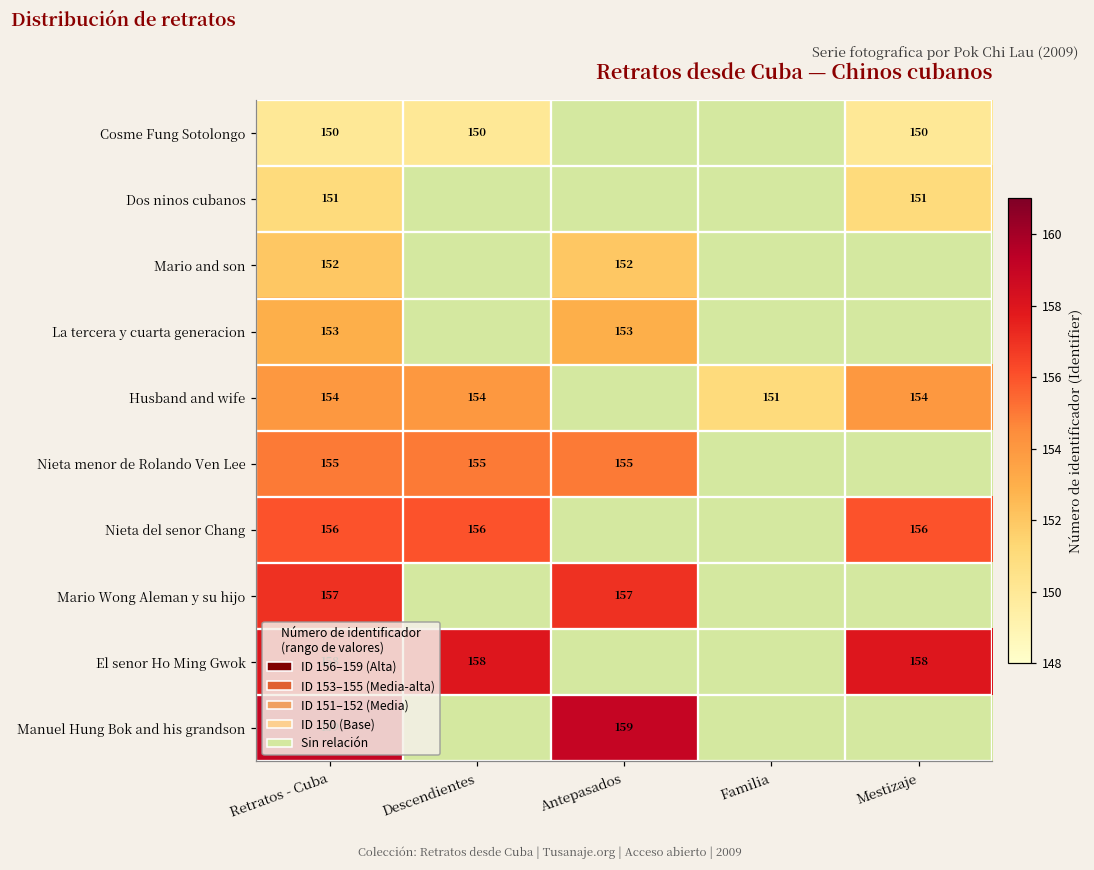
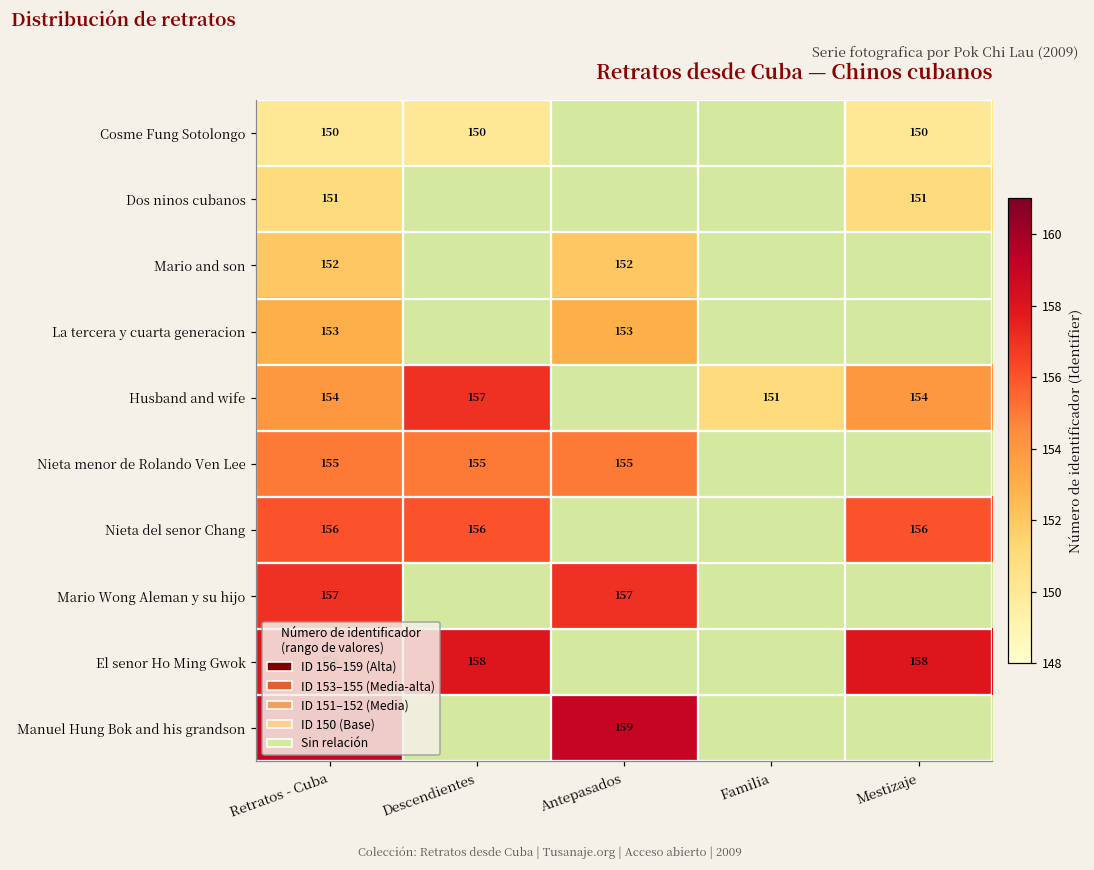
  {
    "Cosme Fung Sotolongo": {
      "Retratos - Cuba": 150,
      "Descendientes": 150,
      "Mestizaje": 150
    },
    "Dos ninos cubanos": {
      "Retratos - Cuba": 151,
      "Mestizaje": 151
    },
    "Mario and son": {
      "Retratos - Cuba": 152,
      "Antepasados": 152
    },
    "La tercera y cuarta generacion": {
      "Retratos - Cuba": 153,
      "Antepasados": 153
    },
    "Husband and wife": {
      "Retratos - Cuba": 154,
-     "Descendientes": 154,
+     "Descendientes": 157,
      "Familia": 151,
      "Mestizaje": 154
    },
    "Nieta menor de Rolando Ven Lee": {
      "Retratos - Cuba": 155,
      "Descendientes": 155,
      "Antepasados": 155
    },
    "Nieta del senor Chang": {
      "Retratos - Cuba": 156,
      "Descendientes": 156,
      "Mestizaje": 156
    },
    "Mario Wong Aleman y su hijo": {
      "Retratos - Cuba": 157,
      "Antepasados": 157
    },
    "El senor Ho Ming Gwok": {
      "Descendientes": 158,
      "Mestizaje": 158
    },
    "Manuel Hung Bok and his grandson": {
      "Antepasados": 159
    }
  }
